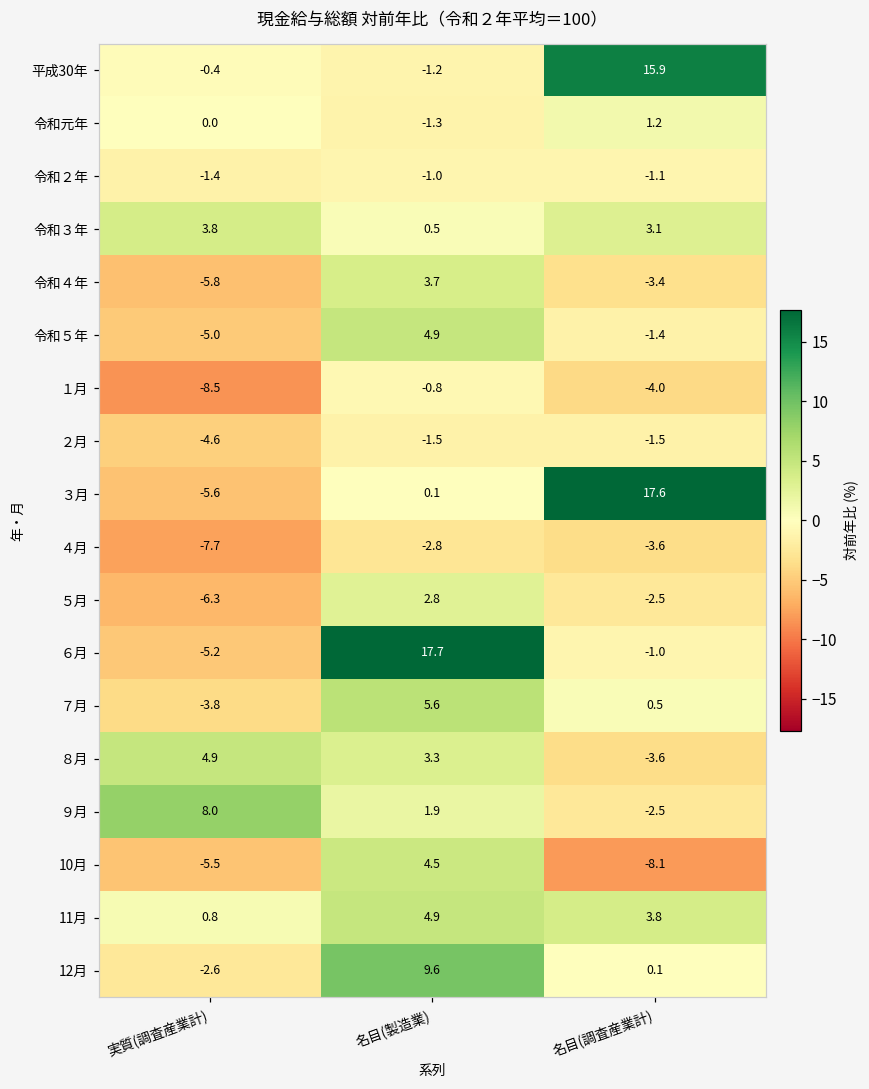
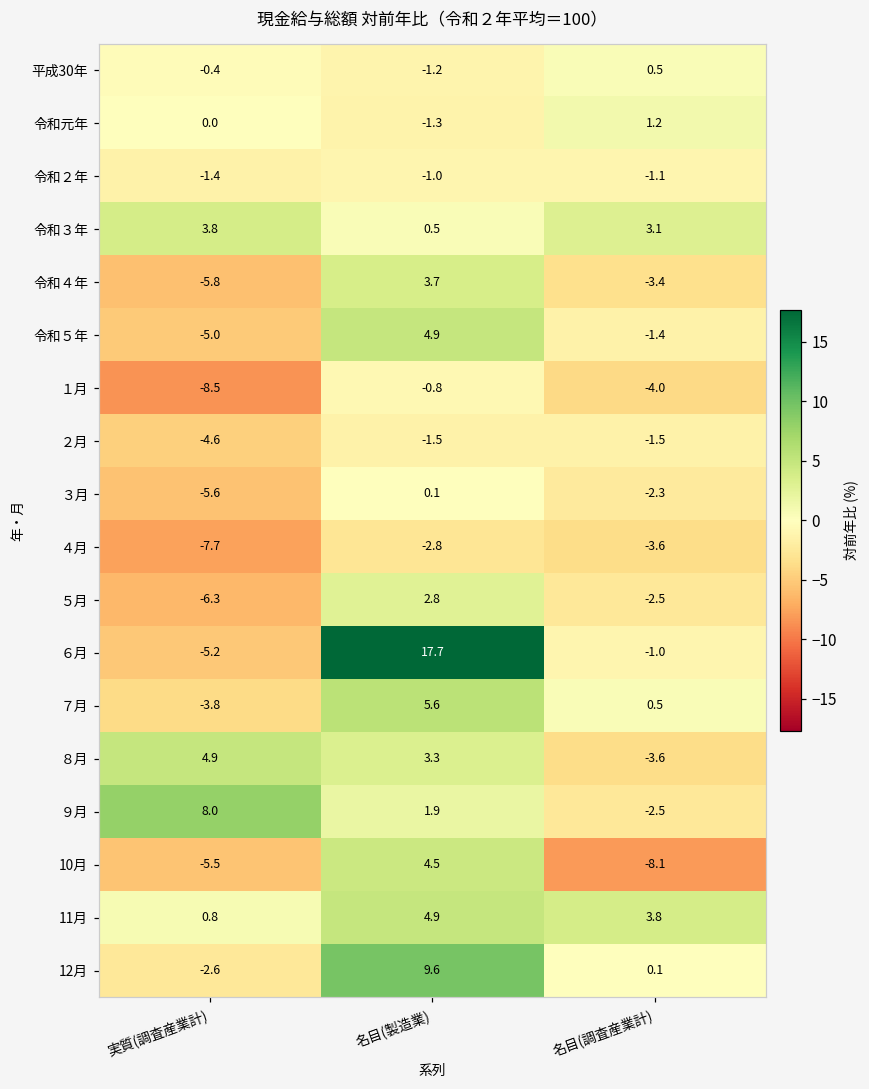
  {
    "平成30年": {
      "実質(調査産業計)": -0.4,
      "名目(製造業)": -1.2,
-     "名目(調査産業計)": 15.9
+     "名目(調査産業計)": 0.5
    },
    "令和元年": {
      "実質(調査産業計)": 0.0,
      "名目(製造業)": -1.3,
      "名目(調査産業計)": 1.2
    },
    "令和２年": {
      "実質(調査産業計)": -1.4,
      "名目(製造業)": -1.0,
      "名目(調査産業計)": -1.1
    },
    "令和３年": {
      "実質(調査産業計)": 3.8,
      "名目(製造業)": 0.5,
      "名目(調査産業計)": 3.1
    },
    "令和４年": {
      "実質(調査産業計)": -5.8,
      "名目(製造業)": 3.7,
      "名目(調査産業計)": -3.4
    },
    "令和５年": {
      "実質(調査産業計)": -5.0,
      "名目(製造業)": 4.9,
      "名目(調査産業計)": -1.4
    },
    "１月": {
      "実質(調査産業計)": -8.5,
      "名目(製造業)": -0.8,
      "名目(調査産業計)": -4.0
    },
    "２月": {
      "実質(調査産業計)": -4.6,
      "名目(製造業)": -1.5,
      "名目(調査産業計)": -1.5
    },
    "３月": {
      "実質(調査産業計)": -5.6,
      "名目(製造業)": 0.1,
-     "名目(調査産業計)": 17.6
+     "名目(調査産業計)": -2.3
    },
    "４月": {
      "実質(調査産業計)": -7.7,
      "名目(製造業)": -2.8,
      "名目(調査産業計)": -3.6
    },
    "５月": {
      "実質(調査産業計)": -6.3,
      "名目(製造業)": 2.8,
      "名目(調査産業計)": -2.5
    },
    "６月": {
      "実質(調査産業計)": -5.2,
      "名目(製造業)": 17.7,
      "名目(調査産業計)": -1.0
    },
    "７月": {
      "実質(調査産業計)": -3.8,
      "名目(製造業)": 5.6,
      "名目(調査産業計)": 0.5
    },
    "８月": {
      "実質(調査産業計)": 4.9,
      "名目(製造業)": 3.3,
      "名目(調査産業計)": -3.6
    },
    "９月": {
      "実質(調査産業計)": 8.0,
      "名目(製造業)": 1.9,
      "名目(調査産業計)": -2.5
    },
    "10月": {
      "実質(調査産業計)": -5.5,
      "名目(製造業)": 4.5,
      "名目(調査産業計)": -8.1
    },
    "11月": {
      "実質(調査産業計)": 0.8,
      "名目(製造業)": 4.9,
      "名目(調査産業計)": 3.8
    },
    "12月": {
      "実質(調査産業計)": -2.6,
      "名目(製造業)": 9.6,
      "名目(調査産業計)": 0.1
    }
  }
